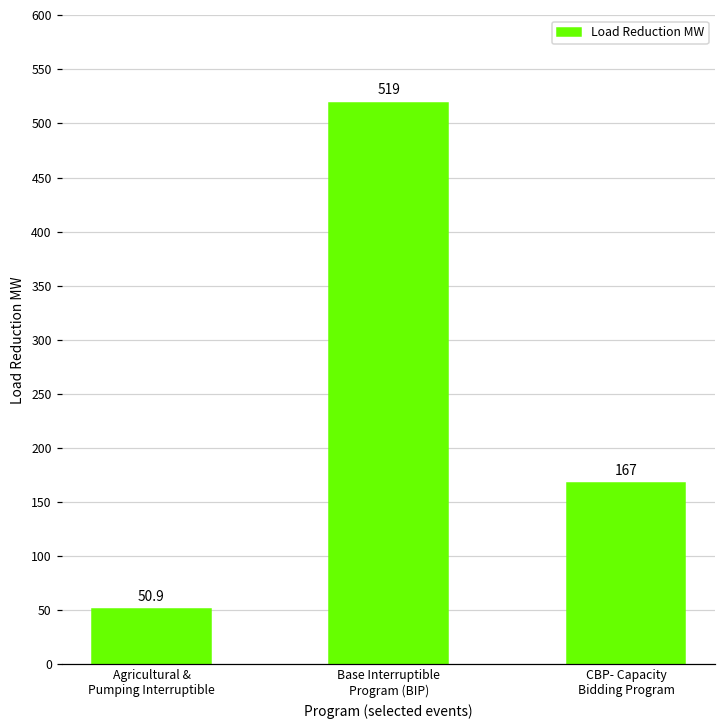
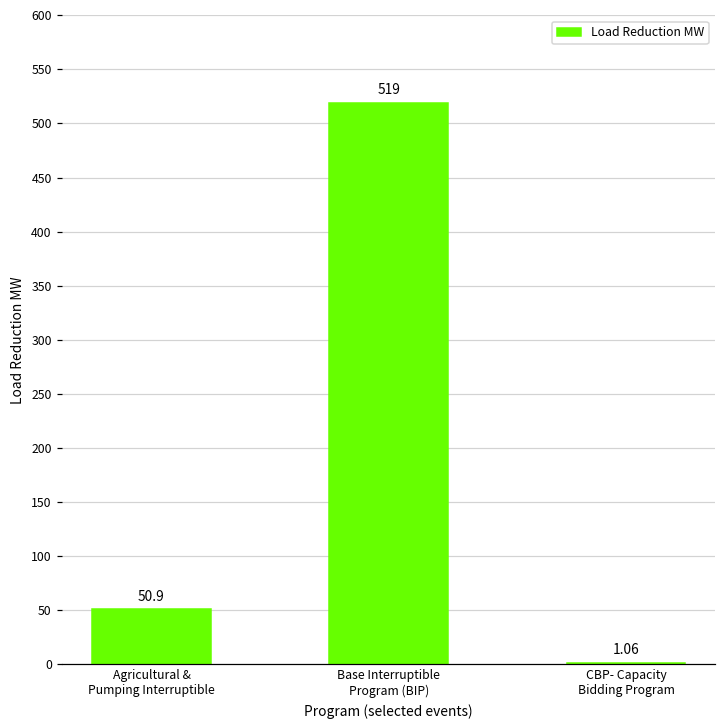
  {
    "Agricultural & Pumping Interruptible": 50.9,
    "Base Interruptible Program (BIP)": 519,
-   "CBP- Capacity Bidding Program": 167
+   "CBP- Capacity Bidding Program": 1.06
  }
